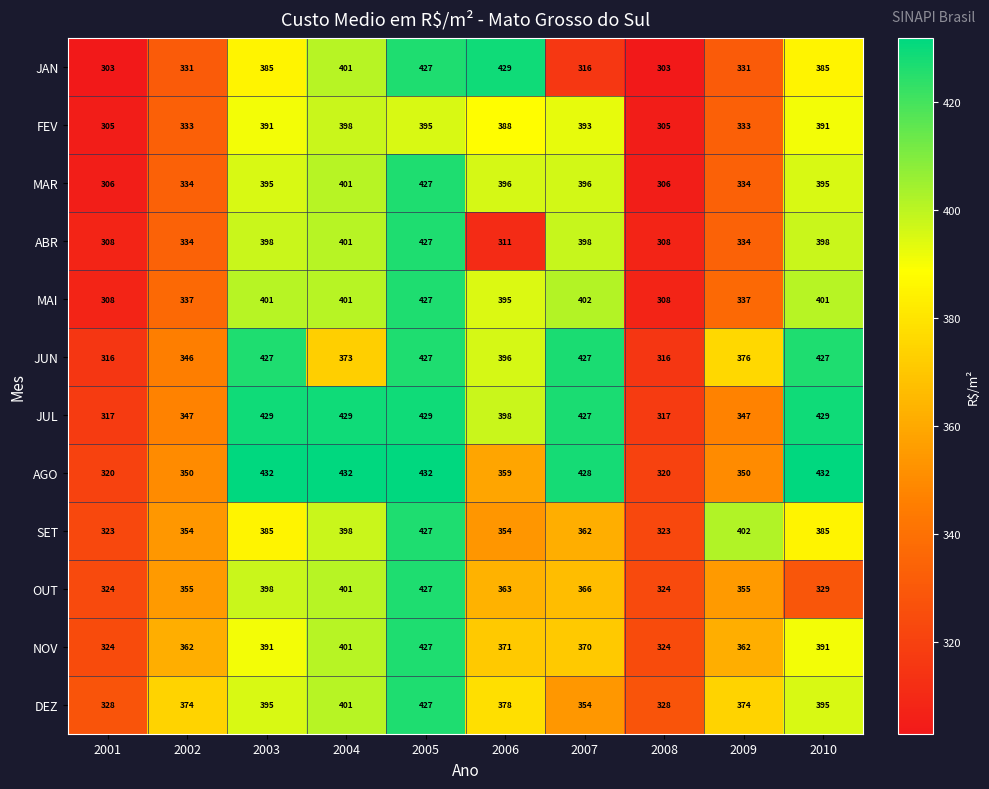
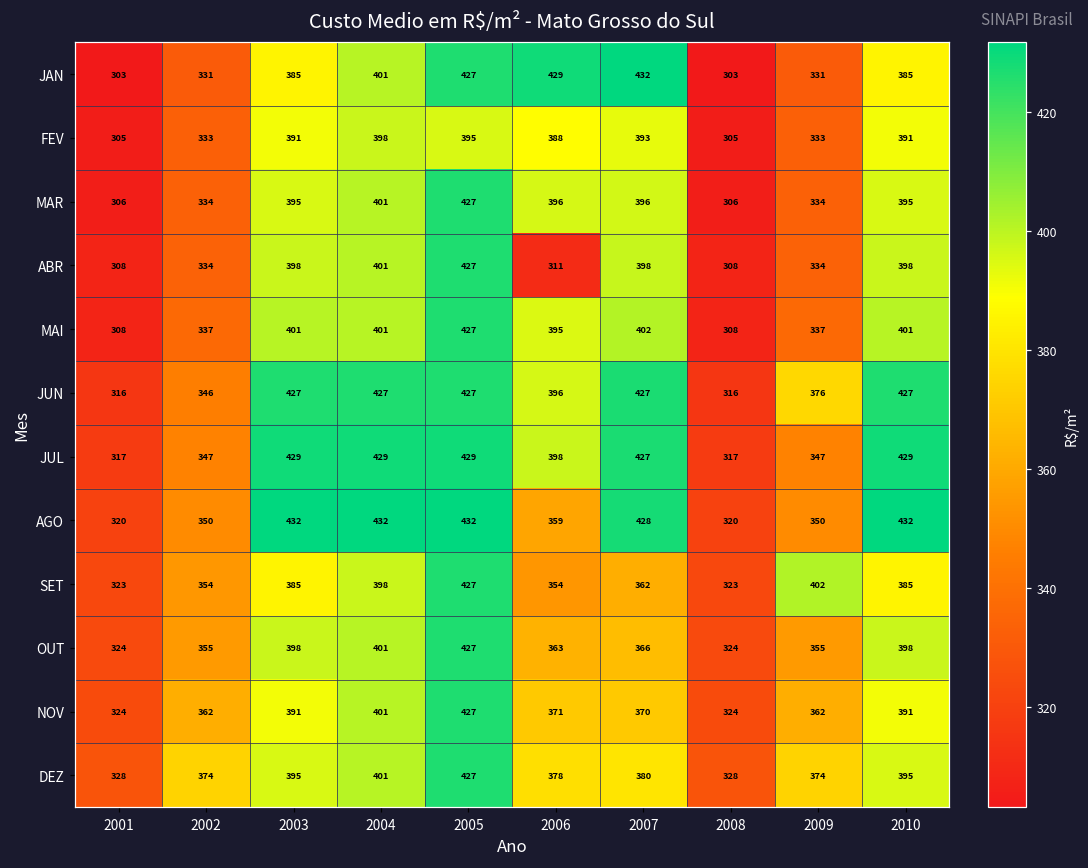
  {
    "JAN": {
      "2001": 303,
      "2002": 331,
      "2003": 385,
      "2004": 401,
      "2005": 427,
      "2006": 429,
-     "2007": 316,
+     "2007": 432,
      "2008": 303,
      "2009": 331,
      "2010": 385
    },
    "FEV": {
      "2001": 305,
      "2002": 333,
      "2003": 391,
      "2004": 398,
      "2005": 395,
      "2006": 388,
      "2007": 393,
      "2008": 305,
      "2009": 333,
      "2010": 391
    },
    "MAR": {
      "2001": 306,
      "2002": 334,
      "2003": 395,
      "2004": 401,
      "2005": 427,
      "2006": 396,
      "2007": 396,
      "2008": 306,
      "2009": 334,
      "2010": 395
    },
    "ABR": {
      "2001": 308,
      "2002": 334,
      "2003": 398,
      "2004": 401,
      "2005": 427,
      "2006": 311,
      "2007": 398,
      "2008": 308,
      "2009": 334,
      "2010": 398
    },
    "MAI": {
      "2001": 308,
      "2002": 337,
      "2003": 401,
      "2004": 401,
      "2005": 427,
      "2006": 395,
      "2007": 402,
      "2008": 308,
      "2009": 337,
      "2010": 401
    },
    "JUN": {
      "2001": 316,
      "2002": 346,
      "2003": 427,
-     "2004": 373,
+     "2004": 427,
      "2005": 427,
      "2006": 396,
      "2007": 427,
      "2008": 316,
      "2009": 376,
      "2010": 427
    },
    "JUL": {
      "2001": 317,
      "2002": 347,
      "2003": 429,
      "2004": 429,
      "2005": 429,
      "2006": 398,
      "2007": 427,
      "2008": 317,
      "2009": 347,
      "2010": 429
    },
    "AGO": {
      "2001": 320,
      "2002": 350,
      "2003": 432,
      "2004": 432,
      "2005": 432,
      "2006": 359,
      "2007": 428,
      "2008": 320,
      "2009": 350,
      "2010": 432
    },
    "SET": {
      "2001": 323,
      "2002": 354,
      "2003": 385,
      "2004": 398,
      "2005": 427,
      "2006": 354,
      "2007": 362,
      "2008": 323,
      "2009": 402,
      "2010": 385
    },
    "OUT": {
      "2001": 324,
      "2002": 355,
      "2003": 398,
      "2004": 401,
      "2005": 427,
      "2006": 363,
      "2007": 366,
      "2008": 324,
      "2009": 355,
-     "2010": 329
+     "2010": 398
    },
    "NOV": {
      "2001": 324,
      "2002": 362,
      "2003": 391,
      "2004": 401,
      "2005": 427,
      "2006": 371,
      "2007": 370,
      "2008": 324,
      "2009": 362,
      "2010": 391
    },
    "DEZ": {
      "2001": 328,
      "2002": 374,
      "2003": 395,
      "2004": 401,
      "2005": 427,
      "2006": 378,
-     "2007": 354,
+     "2007": 380,
      "2008": 328,
      "2009": 374,
      "2010": 395
    }
  }
